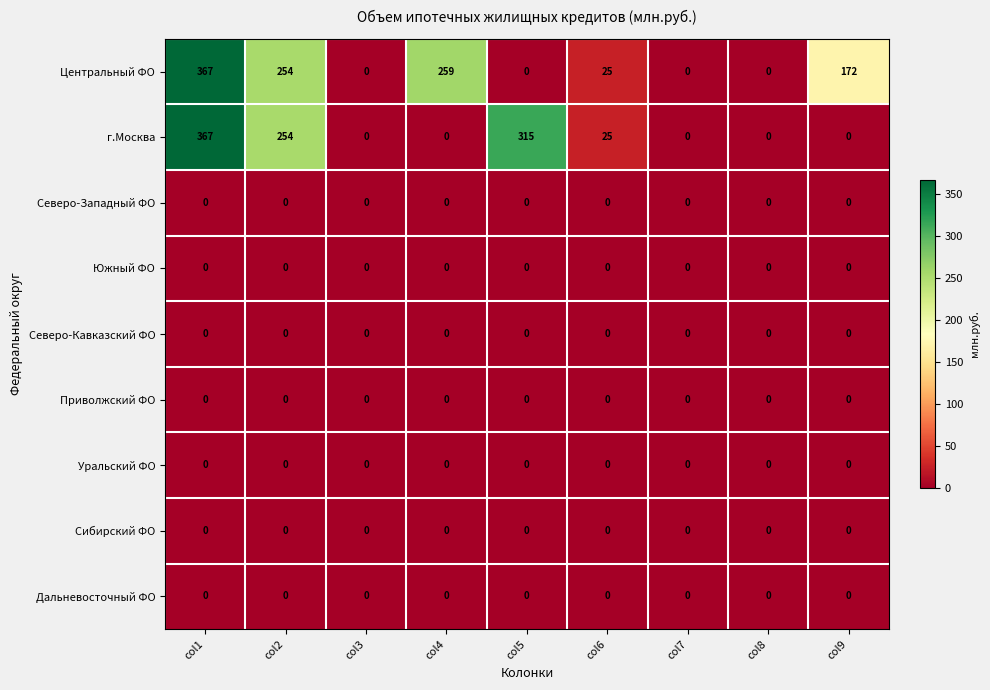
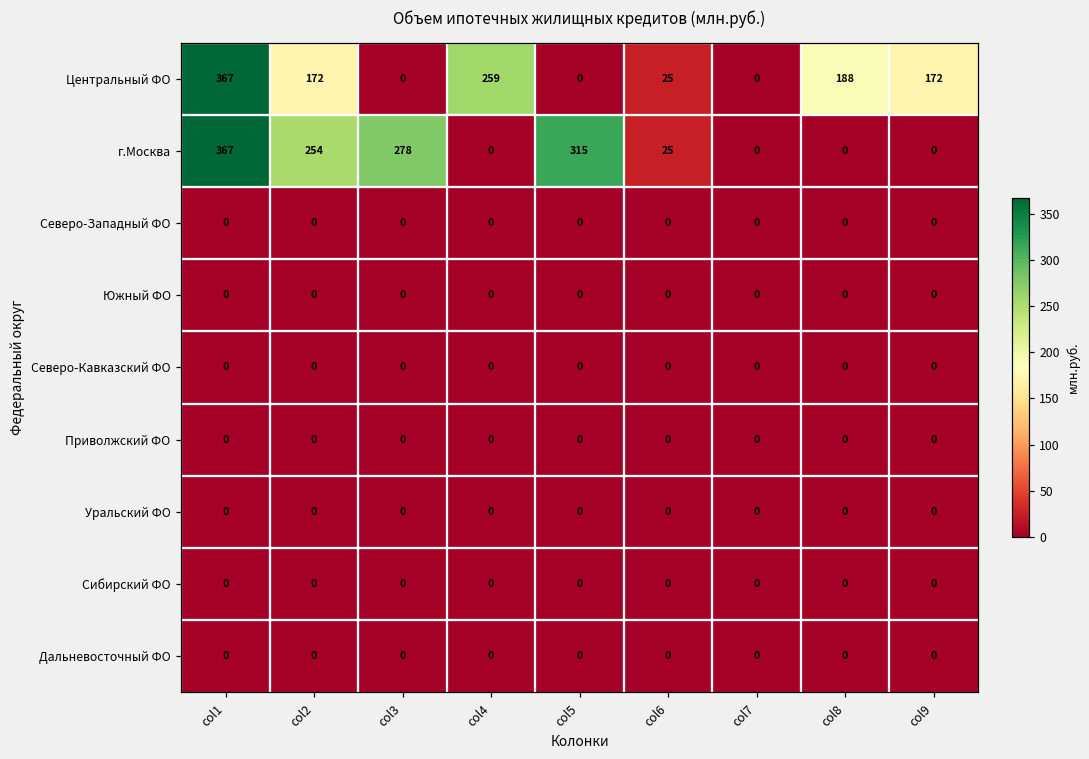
  {
    "Центральный ФО": {
      "col1": 367,
-     "col2": 254,
+     "col2": 172,
      "col3": 0,
      "col4": 259,
      "col5": 0,
      "col6": 25,
      "col7": 0,
-     "col8": 0,
+     "col8": 188,
      "col9": 172
    },
    "г.Москва": {
      "col1": 367,
      "col2": 254,
-     "col3": 0,
+     "col3": 278,
      "col4": 0,
      "col5": 315,
      "col6": 25,
      "col7": 0,
      "col8": 0,
      "col9": 0
    },
    "Северо-Западный ФО": {
      "col1": 0,
      "col2": 0,
      "col3": 0,
      "col4": 0,
      "col5": 0,
      "col6": 0,
      "col7": 0,
      "col8": 0,
      "col9": 0
    },
    "Южный ФО": {
      "col1": 0,
      "col2": 0,
      "col3": 0,
      "col4": 0,
      "col5": 0,
      "col6": 0,
      "col7": 0,
      "col8": 0,
      "col9": 0
    },
    "Северо-Кавказский ФО": {
      "col1": 0,
      "col2": 0,
      "col3": 0,
      "col4": 0,
      "col5": 0,
      "col6": 0,
      "col7": 0,
      "col8": 0,
      "col9": 0
    },
    "Приволжский ФО": {
      "col1": 0,
      "col2": 0,
      "col3": 0,
      "col4": 0,
      "col5": 0,
      "col6": 0,
      "col7": 0,
      "col8": 0,
      "col9": 0
    },
    "Уральский ФО": {
      "col1": 0,
      "col2": 0,
      "col3": 0,
      "col4": 0,
      "col5": 0,
      "col6": 0,
      "col7": 0,
      "col8": 0,
      "col9": 0
    },
    "Сибирский ФО": {
      "col1": 0,
      "col2": 0,
      "col3": 0,
      "col4": 0,
      "col5": 0,
      "col6": 0,
      "col7": 0,
      "col8": 0,
      "col9": 0
    },
    "Дальневосточный ФО": {
      "col1": 0,
      "col2": 0,
      "col3": 0,
      "col4": 0,
      "col5": 0,
      "col6": 0,
      "col7": 0,
      "col8": 0,
      "col9": 0
    }
  }
